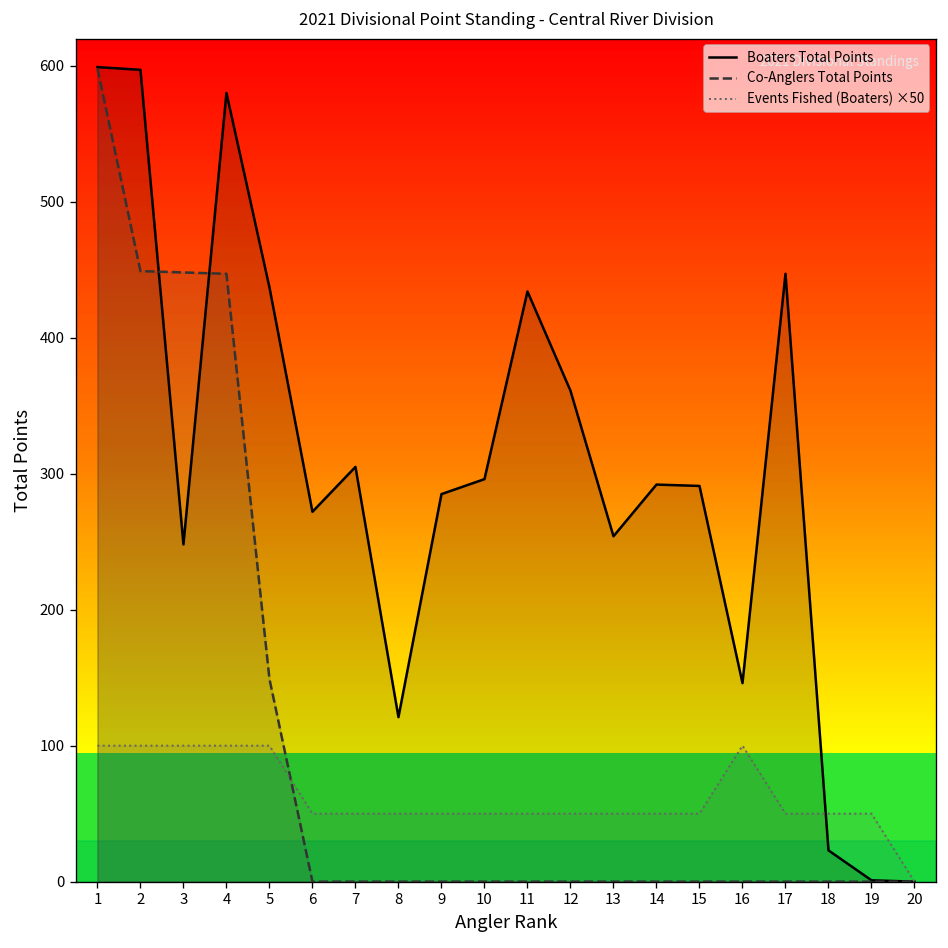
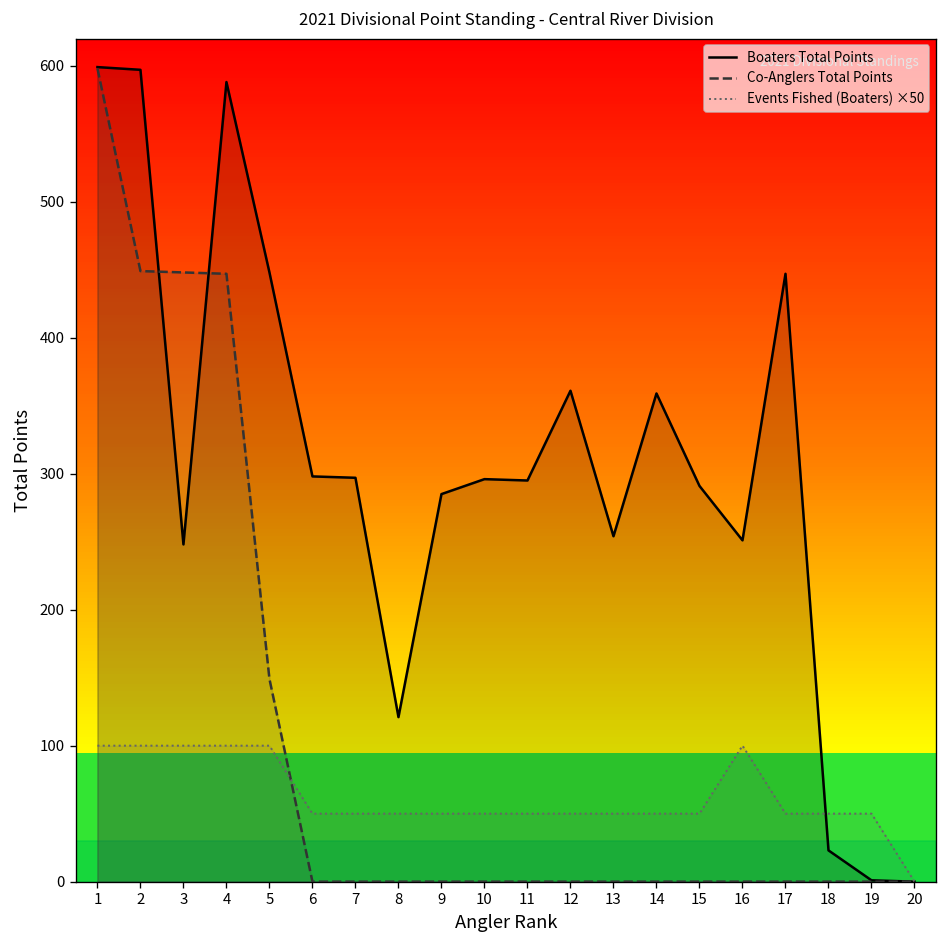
  {
    "Boaters Total Points": {
      "2": 597,
      "3": 248,
-     "4": 580,
-     "5": 437,
-     "6": 272,
-     "7": 305,
+     "4": 588,
+     "5": 448,
+     "6": 298,
+     "7": 297,
      "8": 121,
      "9": 285,
      "10": 296,
-     "11": 434,
+     "11": 295,
      "12": 361,
      "13": 254,
-     "14": 292,
+     "14": 359,
      "15": 291,
-     "16": 146,
+     "16": 251,
      "17": 447
    },
    "Co-Anglers Total Points": {
      "2": 449,
      "3": 448,
      "4": 447,
      "5": 149
    },
    "Events Fished (Boaters) ×50": {
      "1": 100,
      "2": 100,
      "3": 100,
      "4": 100,
      "5": 100,
      "6": 50,
      "7": 50,
      "8": 50,
      "9": 50,
      "10": 50,
      "11": 50,
      "12": 50,
      "13": 50,
      "14": 50,
      "15": 50,
      "16": 100,
      "17": 50,
      "18": 50,
      "19": 50
    }
  }
